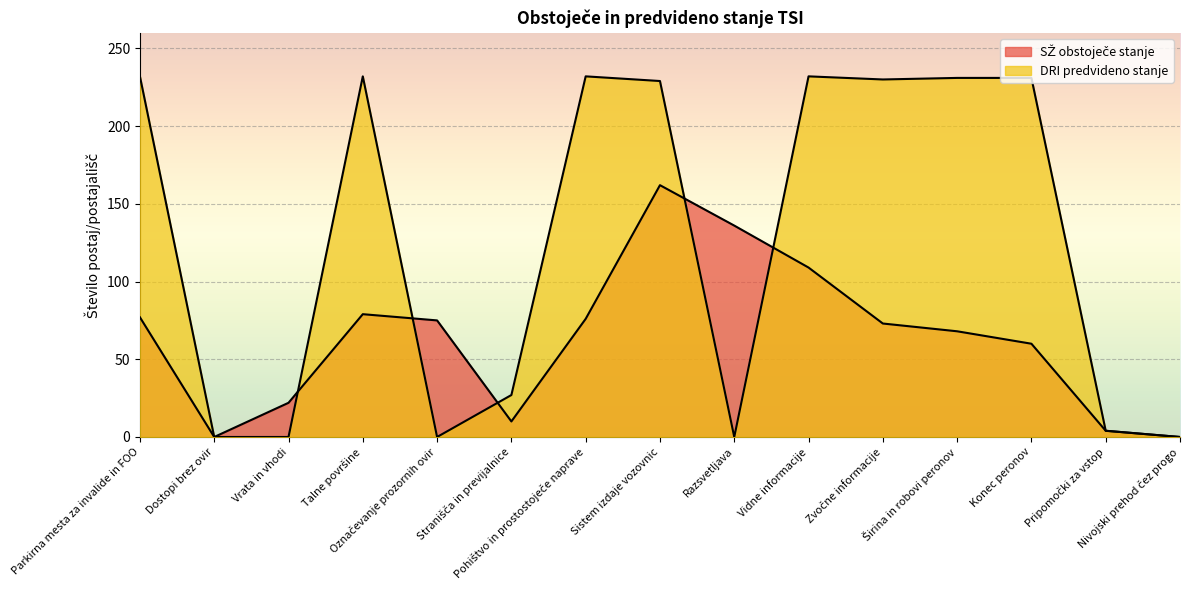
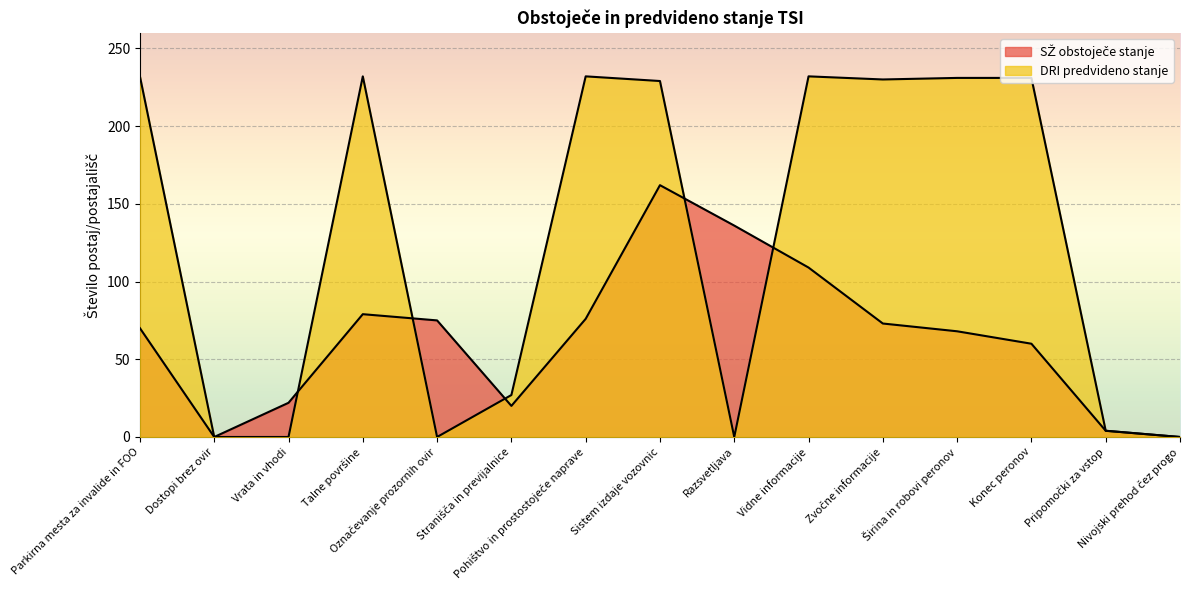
  {
    "SŽ obstoječe stanje": {
-     "Parkirna mesta za invalide in FOO": 77,
+     "Parkirna mesta za invalide in FOO": 70,
      "Vrata in vhodi": 22,
      "Talne površine": 79,
      "Označevanje prozornih ovir": 75,
-     "Stranišča in previjalnice": 10,
+     "Stranišča in previjalnice": 20,
      "Pohištvo in prostostoječe naprave": 76,
      "Sistem izdaje vozovnic": 162,
      "Razsvetljava": 136,
      "Vidne informacije": 109,
      "Zvočne informacije": 73,
      "Širina in robovi peronov": 68,
      "Konec peronov": 60
    },
    "DRI predvideno stanje": {
      "Parkirna mesta za invalide in FOO": 232,
      "Vrata in vhodi": 0,
      "Talne površine": 232,
      "Označevanje prozornih ovir": 0,
      "Stranišča in previjalnice": 27,
      "Pohištvo in prostostoječe naprave": 232,
      "Sistem izdaje vozovnic": 229,
      "Razsvetljava": 0,
      "Vidne informacije": 232,
      "Zvočne informacije": 230,
      "Širina in robovi peronov": 231
    }
  }
